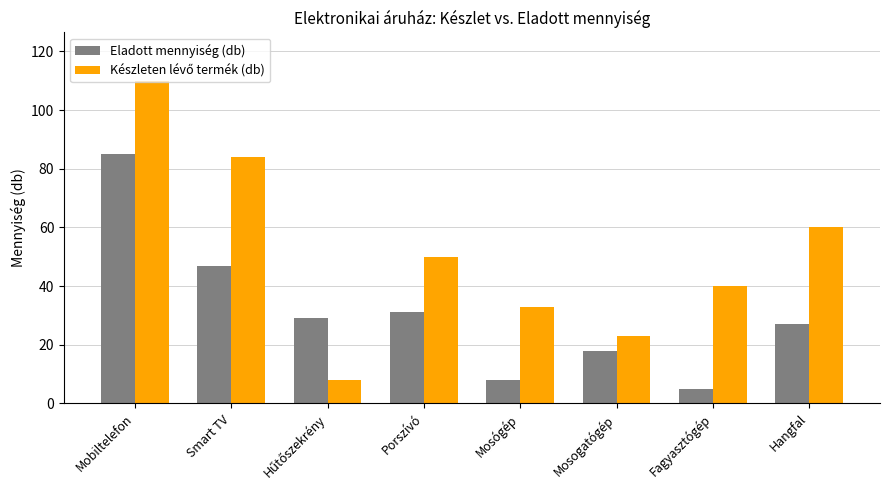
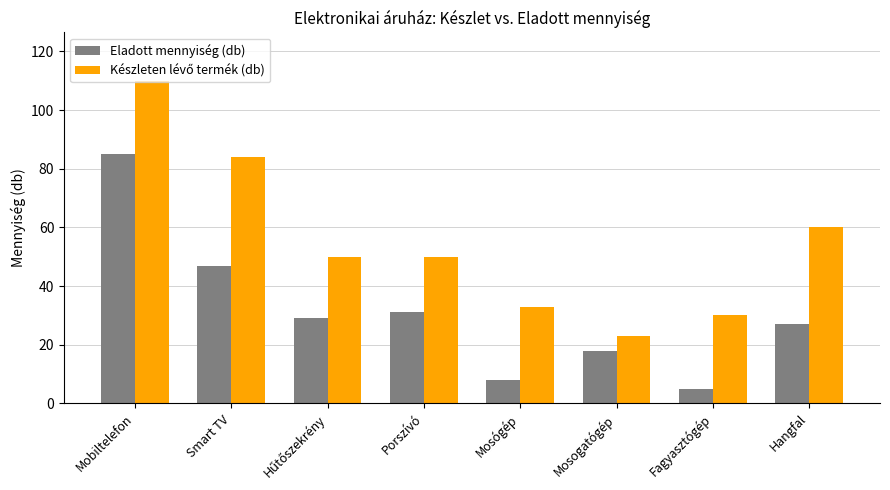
  {
    "Eladott mennyiség (db)": {
      "Mobiltelefon": 85,
      "Smart TV": 47,
      "Hűtőszekrény": 29,
      "Porszívó": 31,
      "Mosógép": 8,
      "Mosogatógép": 18,
      "Fagyasztógép": 5,
      "Hangfal": 27
    },
    "Készleten lévő termék (db)": {
      "Smart TV": 84,
-     "Hűtőszekrény": 8,
+     "Hűtőszekrény": 50,
      "Porszívó": 50,
      "Mosógép": 33,
      "Mosogatógép": 23,
-     "Fagyasztógép": 40,
+     "Fagyasztógép": 30,
      "Hangfal": 60
    }
  }
